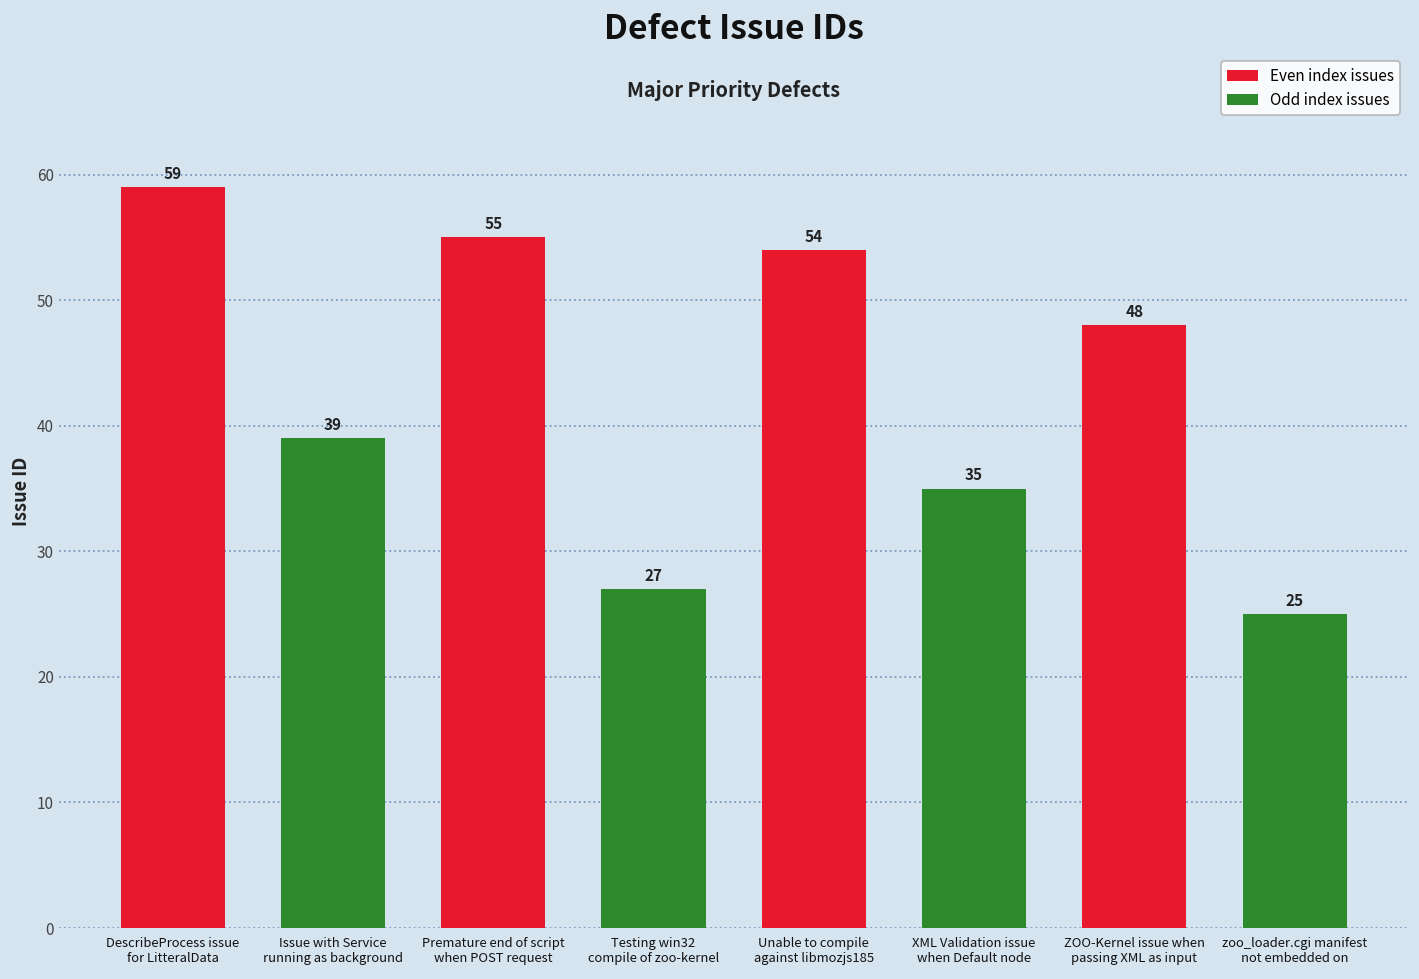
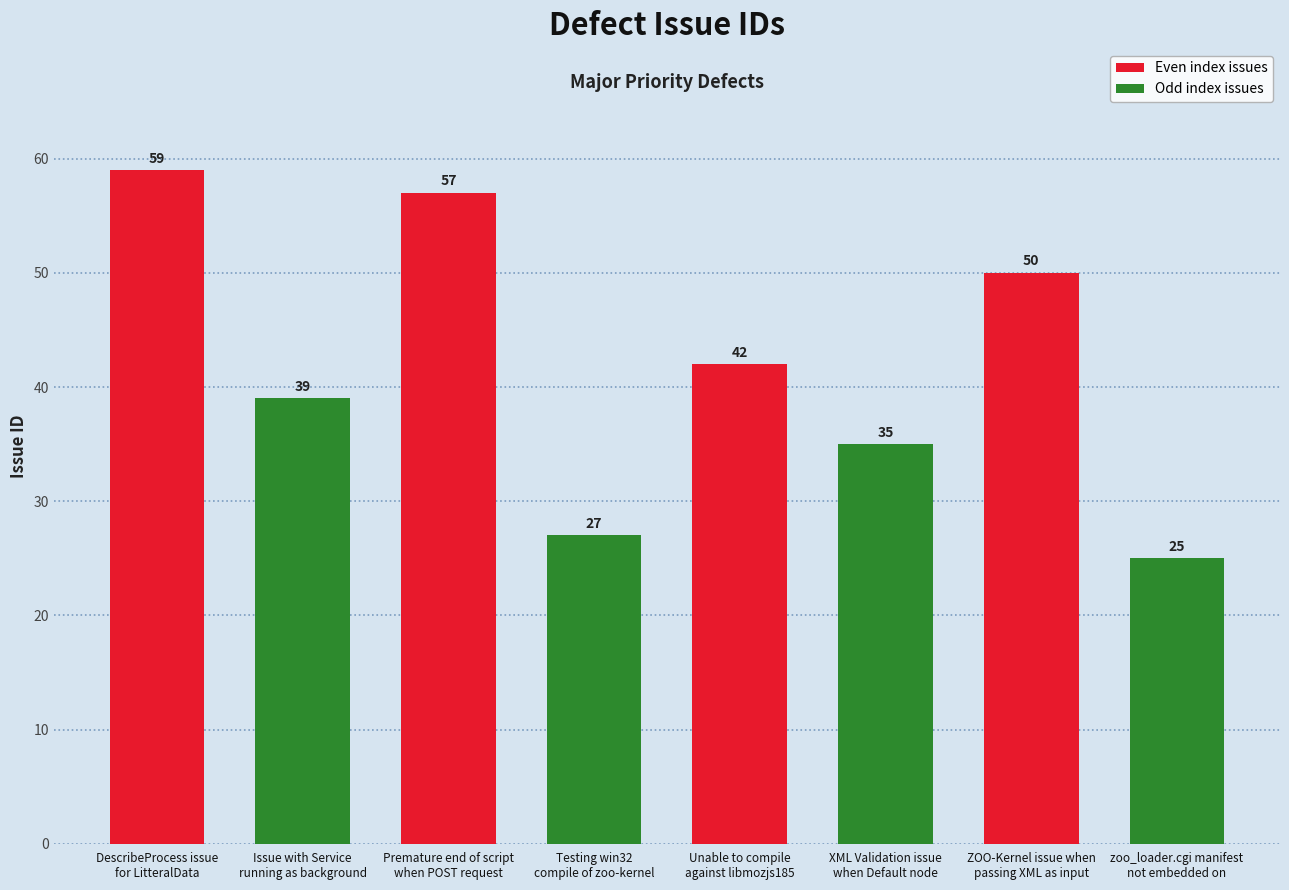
  {
    "DescribeProcess issue for LitteralData": 59,
    "Issue with Service running as background": 39,
-   "Premature end of script when POST request": 55,
+   "Premature end of script when POST request": 57,
    "Testing win32 compile of zoo-kernel": 27,
-   "Unable to compile against libmozjs185": 54,
+   "Unable to compile against libmozjs185": 42,
    "XML Validation issue when Default node": 35,
-   "ZOO-Kernel issue when passing XML as input": 48,
+   "ZOO-Kernel issue when passing XML as input": 50,
    "zoo_loader.cgi manifest not embedded on": 25
  }
